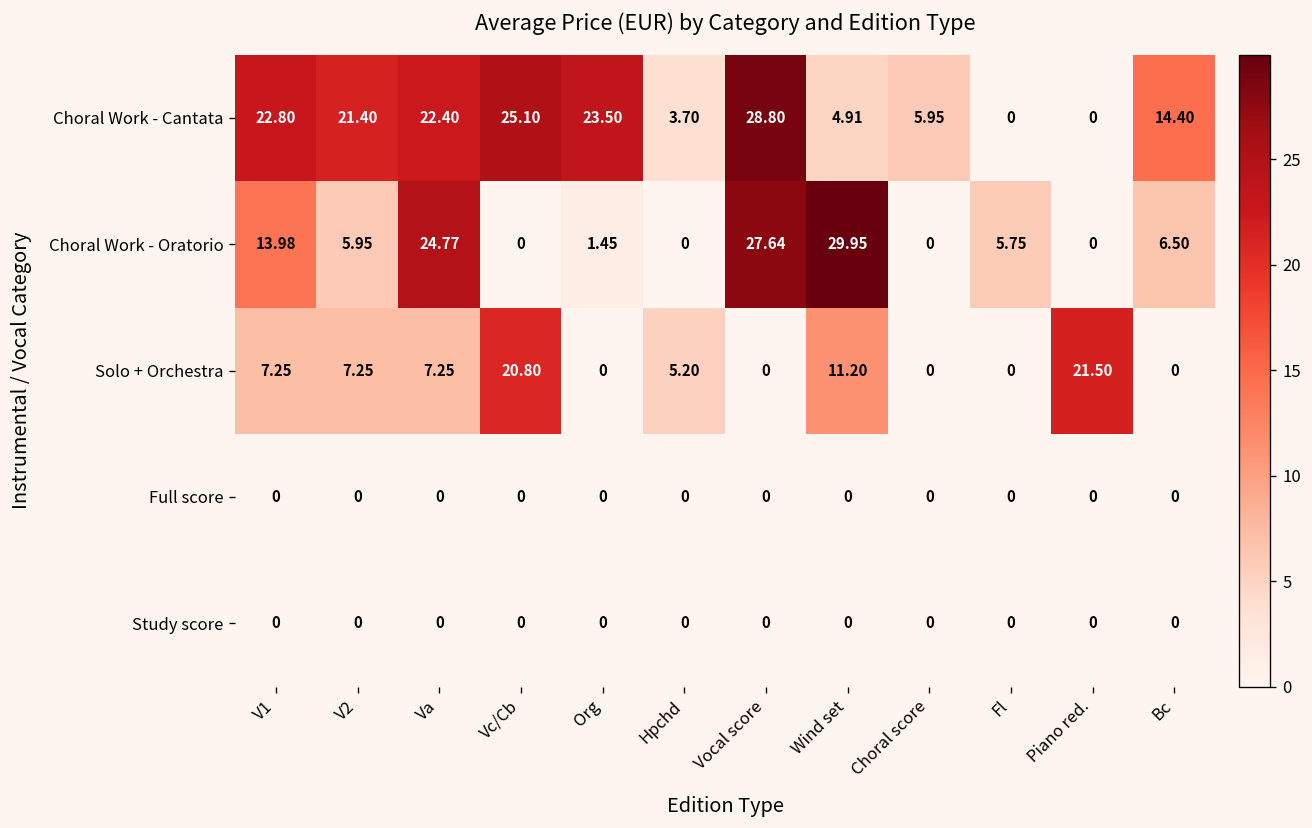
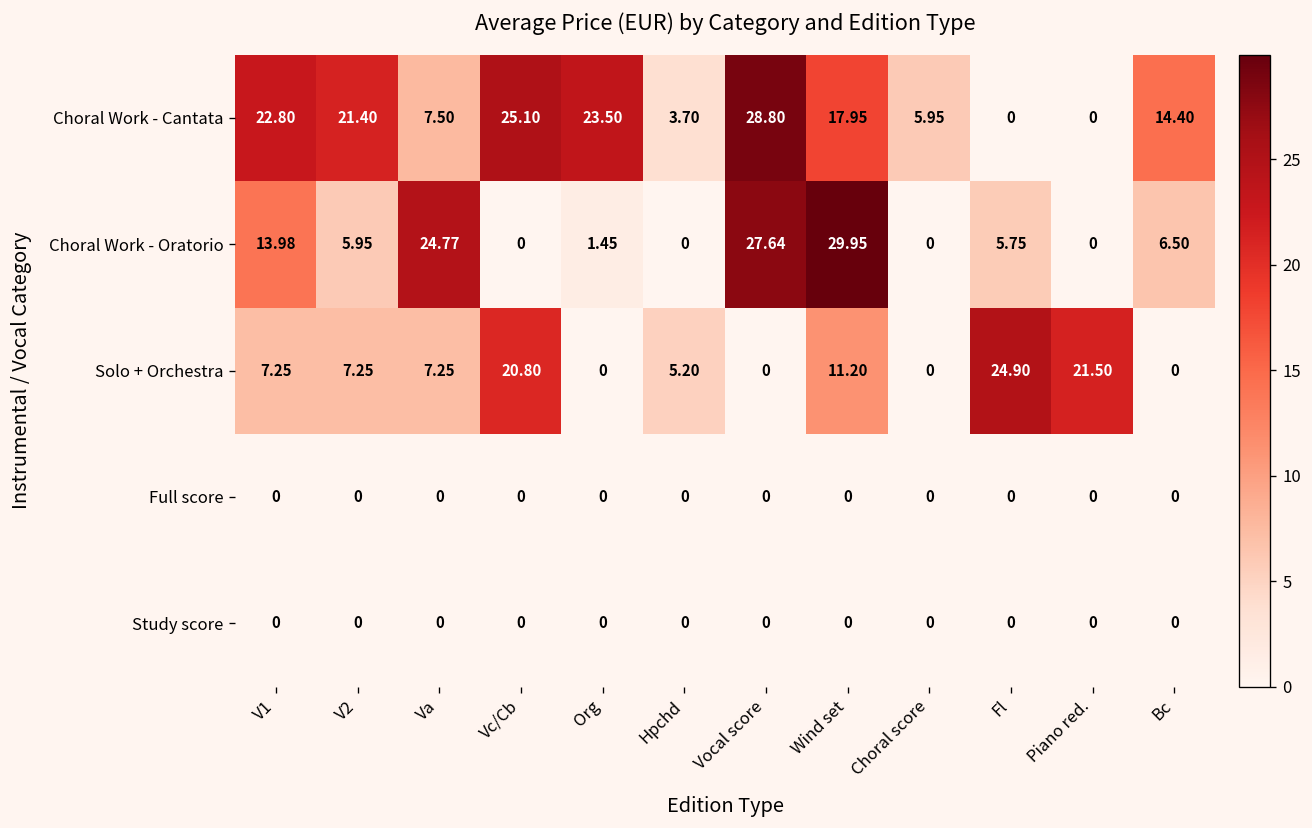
  {
    "Choral Work - Cantata": {
      "V1": 22.80,
      "V2": 21.40,
-     "Va": 22.40,
+     "Va": 7.50,
      "Vc/Cb": 25.10,
      "Org": 23.50,
      "Hpchd": 3.70,
      "Vocal score": 28.80,
-     "Wind set": 4.91,
+     "Wind set": 17.95,
      "Choral score": 5.95,
      "Fl": 0,
      "Piano red.": 0,
      "Bc": 14.40
    },
    "Choral Work - Oratorio": {
      "V1": 13.98,
      "V2": 5.95,
      "Va": 24.77,
      "Vc/Cb": 0,
      "Org": 1.45,
      "Hpchd": 0,
      "Vocal score": 27.64,
      "Wind set": 29.95,
      "Choral score": 0,
      "Fl": 5.75,
      "Piano red.": 0,
      "Bc": 6.50
    },
    "Solo + Orchestra": {
      "V1": 7.25,
      "V2": 7.25,
      "Va": 7.25,
      "Vc/Cb": 20.80,
      "Org": 0,
      "Hpchd": 5.20,
      "Vocal score": 0,
      "Wind set": 11.20,
      "Choral score": 0,
-     "Fl": 0,
+     "Fl": 24.90,
      "Piano red.": 21.50,
      "Bc": 0
    },
    "Full score": {
      "V1": 0,
      "V2": 0,
      "Va": 0,
      "Vc/Cb": 0,
      "Org": 0,
      "Hpchd": 0,
      "Vocal score": 0,
      "Wind set": 0,
      "Choral score": 0,
      "Fl": 0,
      "Piano red.": 0,
      "Bc": 0
    },
    "Study score": {
      "V1": 0,
      "V2": 0,
      "Va": 0,
      "Vc/Cb": 0,
      "Org": 0,
      "Hpchd": 0,
      "Vocal score": 0,
      "Wind set": 0,
      "Choral score": 0,
      "Fl": 0,
      "Piano red.": 0,
      "Bc": 0
    }
  }
